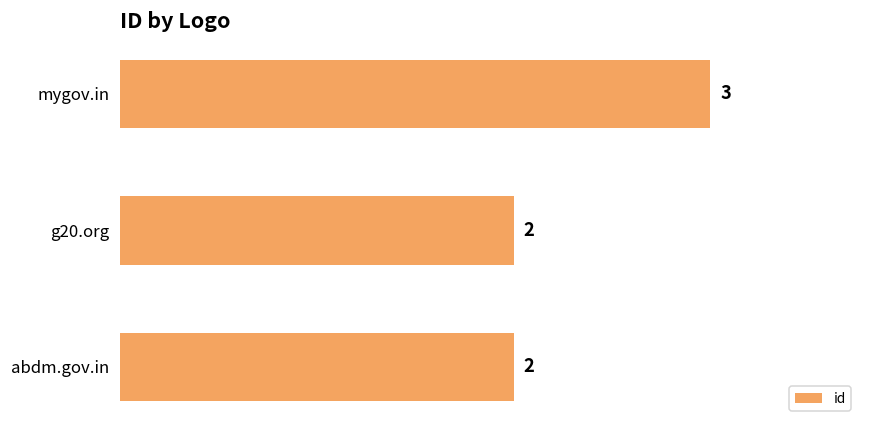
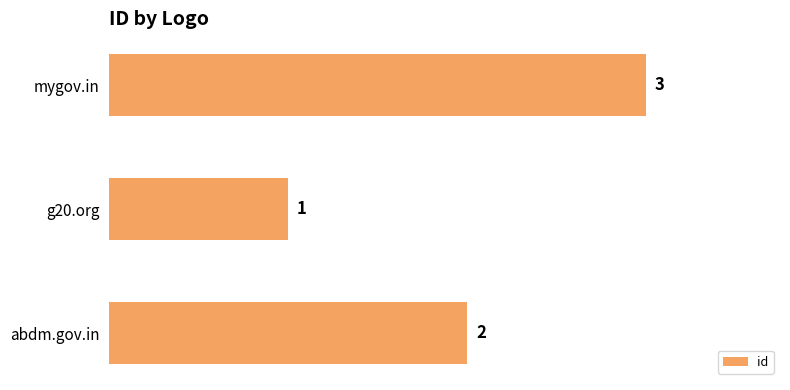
  {
    "mygov.in": 3,
-   "g20.org": 2,
+   "g20.org": 1,
    "abdm.gov.in": 2
  }
